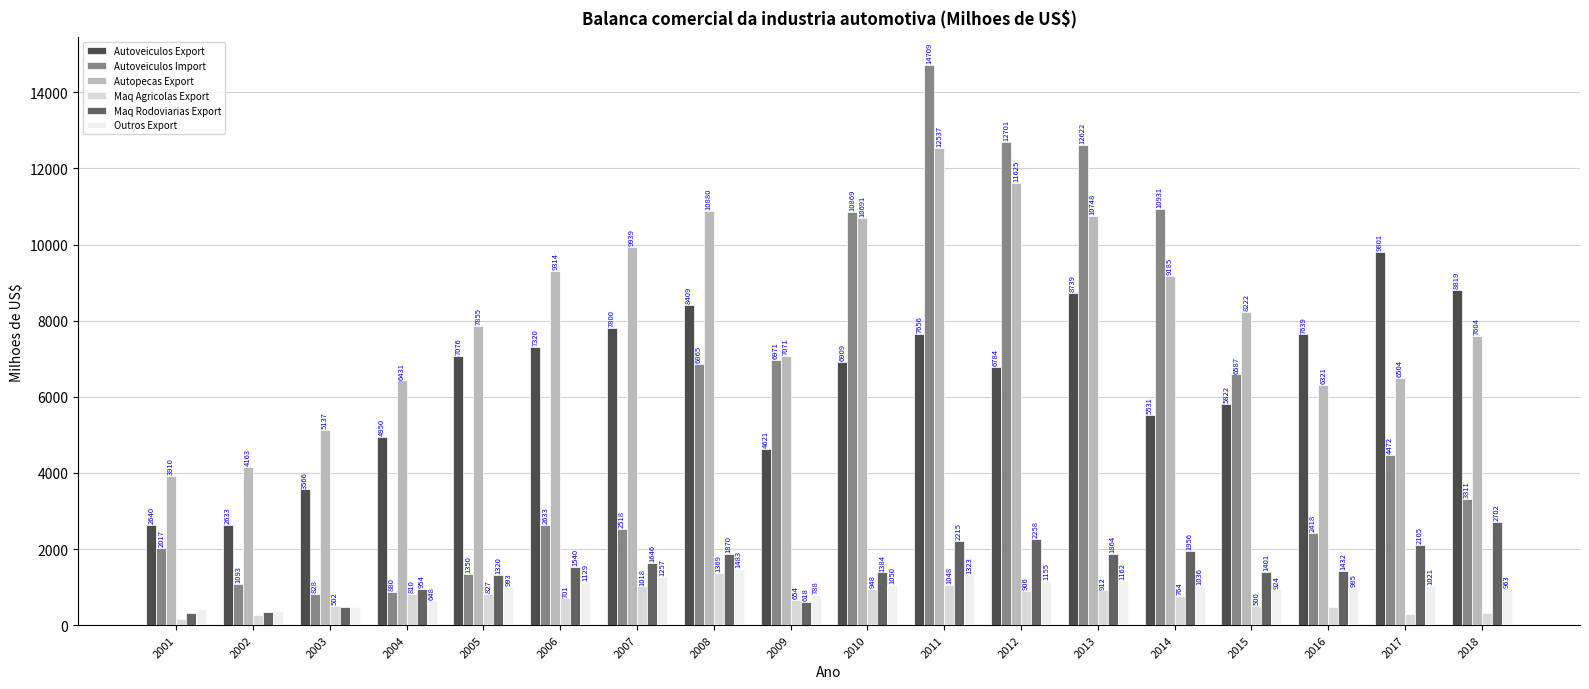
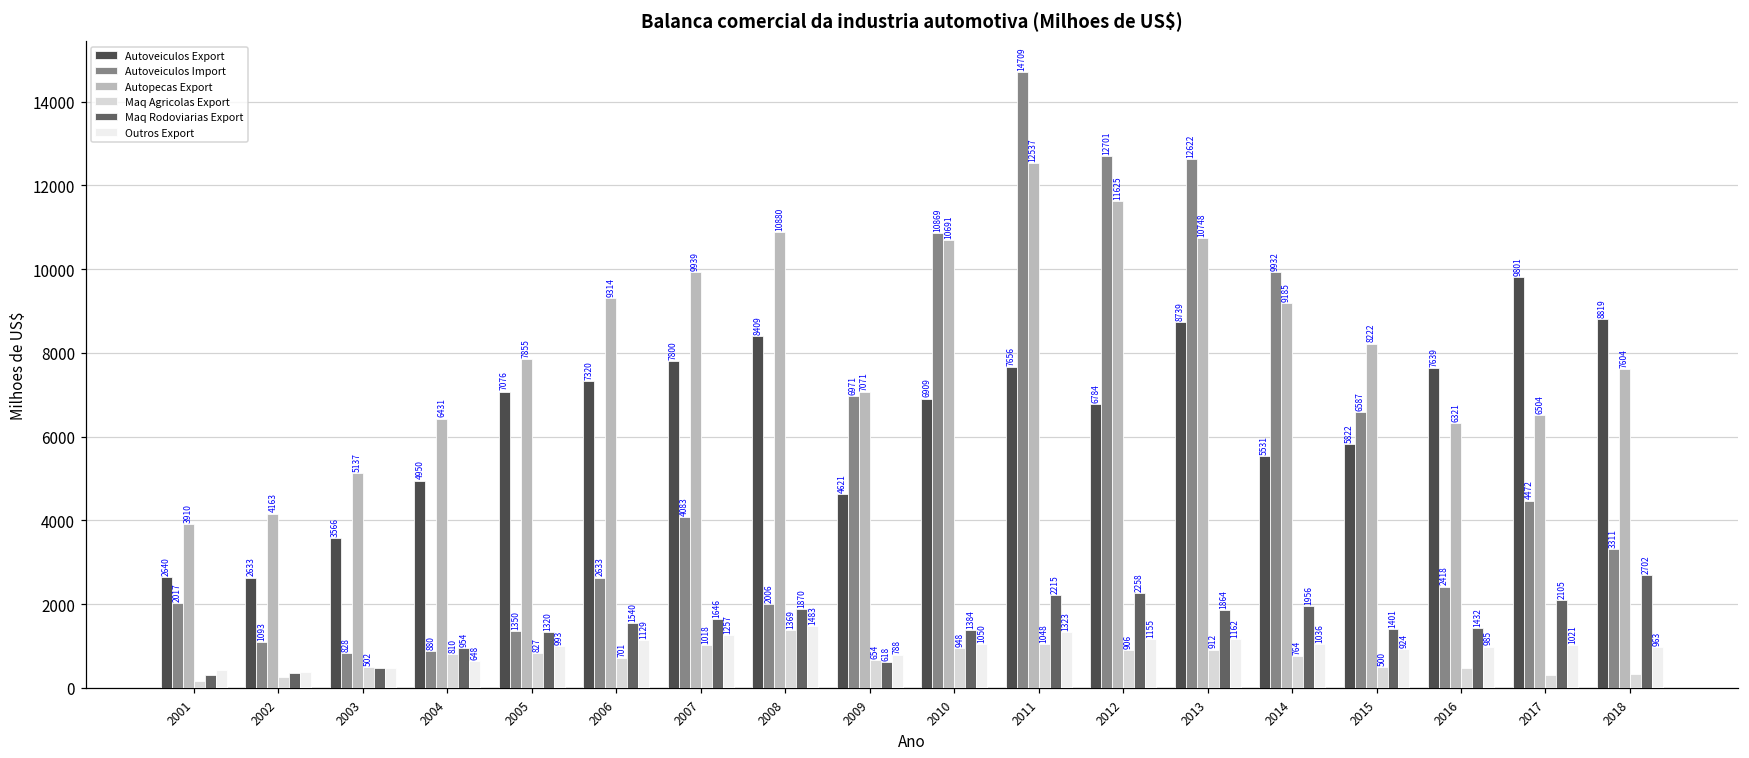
  {
    "Autoveiculos Import": {
      "2001": 2017,
      "2002": 1093,
      "2003": 828,
      "2004": 880,
-     "2007": 2518,
-     "2008": 6865,
+     "2007": 4083,
+     "2008": 2006,
      "2009": 6971,
      "2010": 10869,
      "2011": 14709,
      "2012": 12701,
      "2013": 12622,
-     "2014": 10931,
+     "2014": 9932,
      "2017": 4472,
      "2018": 3311
    }
  }
